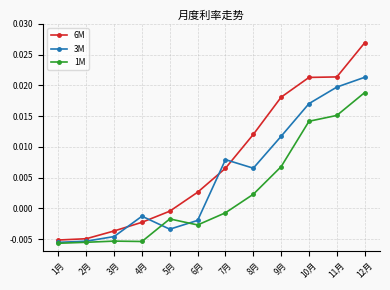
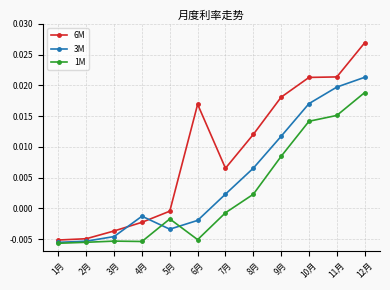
  {
    "6M": {
      "3月": -0.004,
      "4月": -0.002,
      "5月": 0.000,
-     "6月": 0.003,
+     "6月": 0.017,
      "7月": 0.007,
      "8月": 0.012,
      "9月": 0.018,
      "10月": 0.021,
      "11月": 0.021,
      "12月": 0.027
    },
    "3M": {
      "3月": -0.005,
      "4月": -0.001,
      "5月": -0.003,
      "6月": -0.002,
-     "7月": 0.008,
+     "7月": 0.002,
      "8月": 0.007,
      "9月": 0.012,
      "10月": 0.017,
      "11月": 0.020,
      "12月": 0.021
    },
    "1M": {
      "3月": -0.005,
      "4月": -0.005,
      "5月": -0.002,
-     "6月": -0.003,
+     "6月": -0.005,
      "7月": -0.001,
      "8月": 0.002,
-     "9月": 0.007,
+     "9月": 0.008,
      "10月": 0.014,
      "11月": 0.015,
      "12月": 0.019
    }
  }
